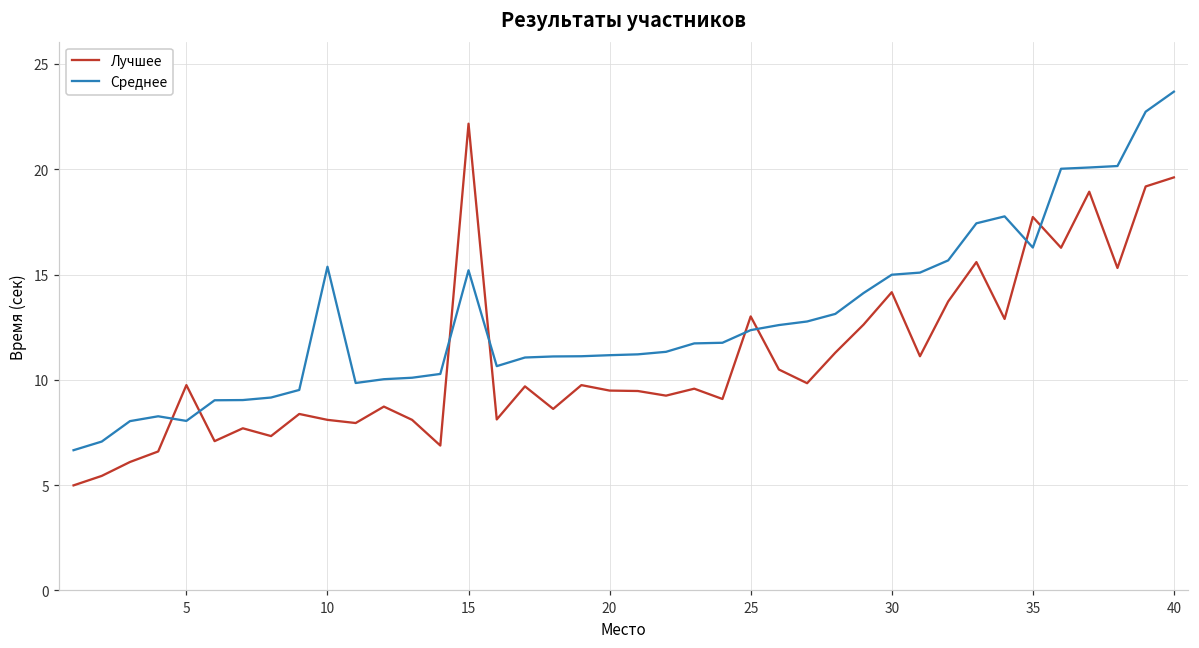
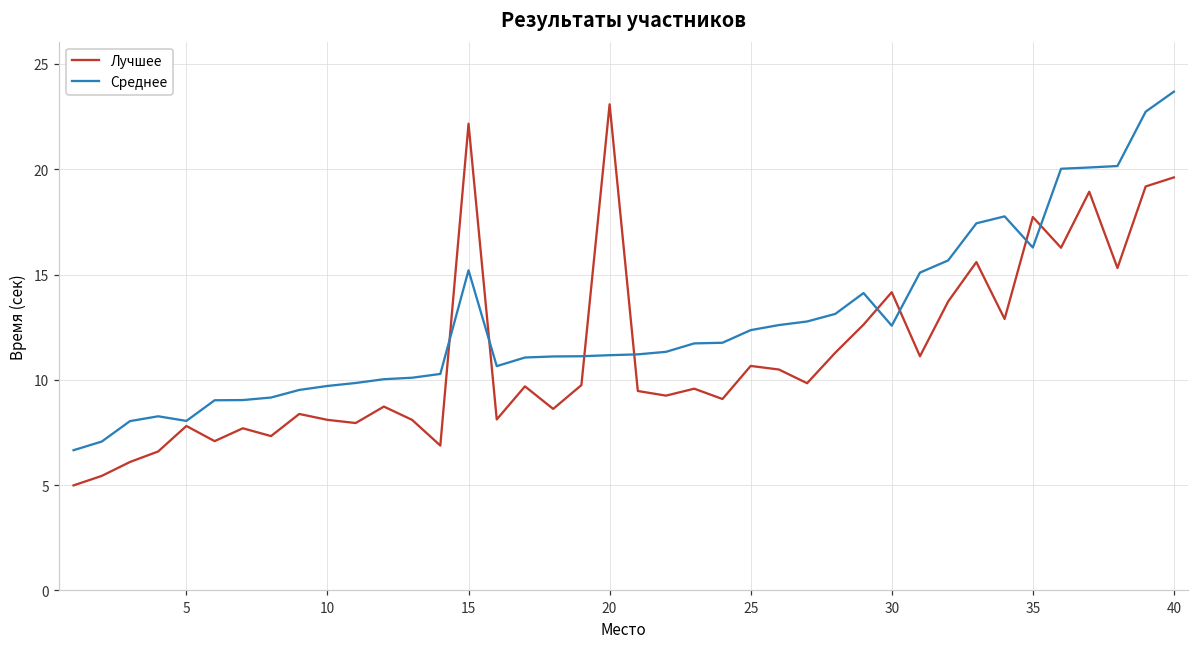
  {
    "Лучшее": {
-     "5": 9.8,
+     "5": 7.8,
      "10": 8.1,
      "15": 22.2,
-     "20": 9.5,
-     "25": 13.0,
+     "20": 23.1,
+     "25": 10.7,
      "30": 14.2,
      "35": 17.7,
      "40": 19.6
    },
    "Среднее": {
      "5": 8.1,
-     "10": 15.4,
+     "10": 9.7,
      "15": 15.2,
      "20": 11.2,
      "25": 12.4,
-     "30": 15.0,
+     "30": 12.6,
      "35": 16.3,
      "40": 23.7
    }
  }
